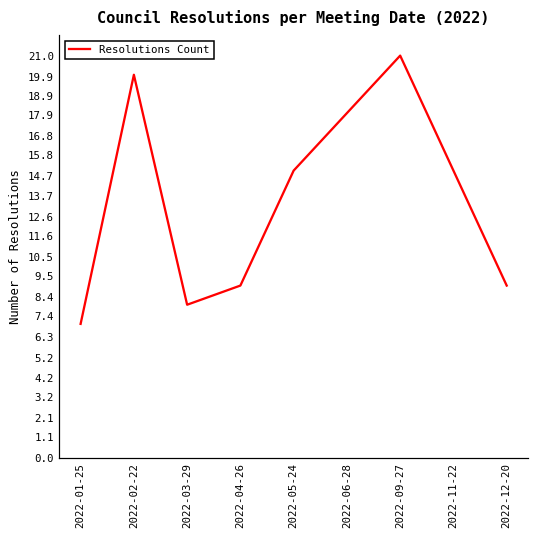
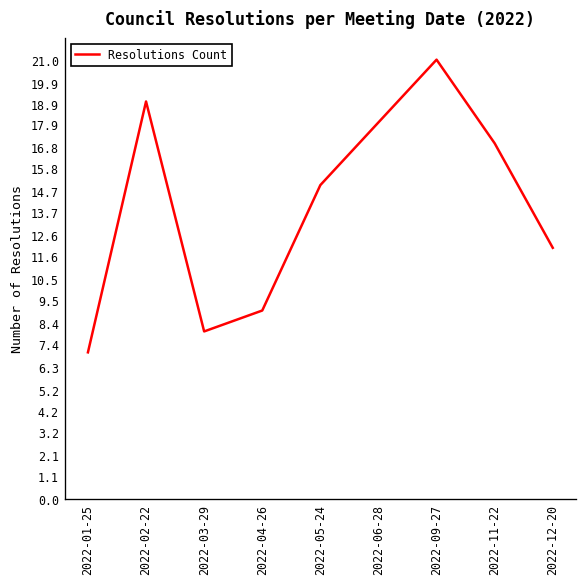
  {
    "2022-01-25": 7,
-   "2022-02-22": 20,
+   "2022-02-22": 19,
    "2022-03-29": 8,
    "2022-04-26": 9,
    "2022-05-24": 15,
    "2022-06-28": 18,
    "2022-09-27": 21,
-   "2022-11-22": 15,
-   "2022-12-20": 9
+   "2022-11-22": 17,
+   "2022-12-20": 12
  }
